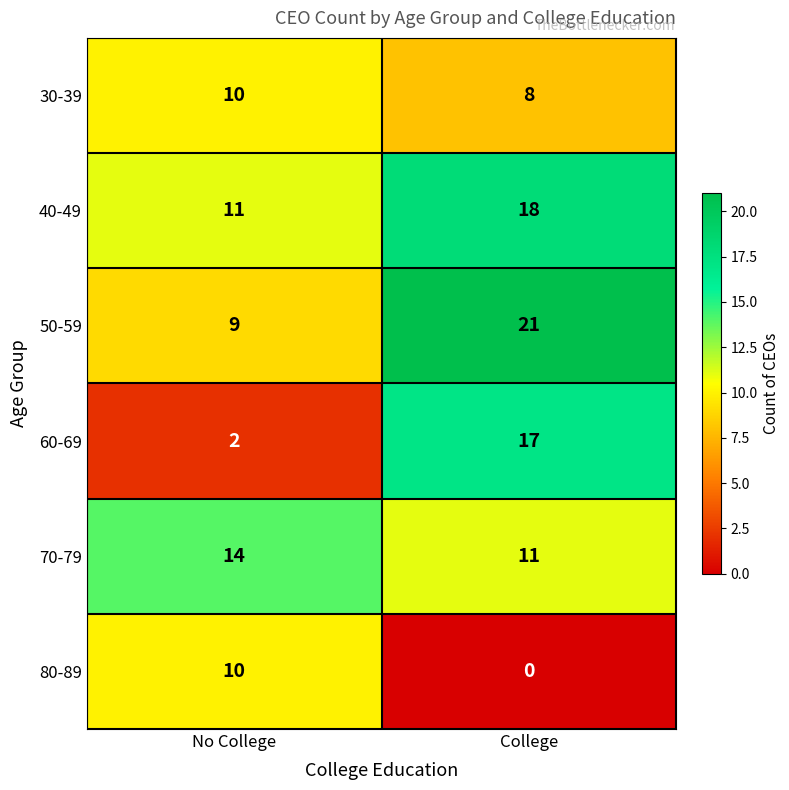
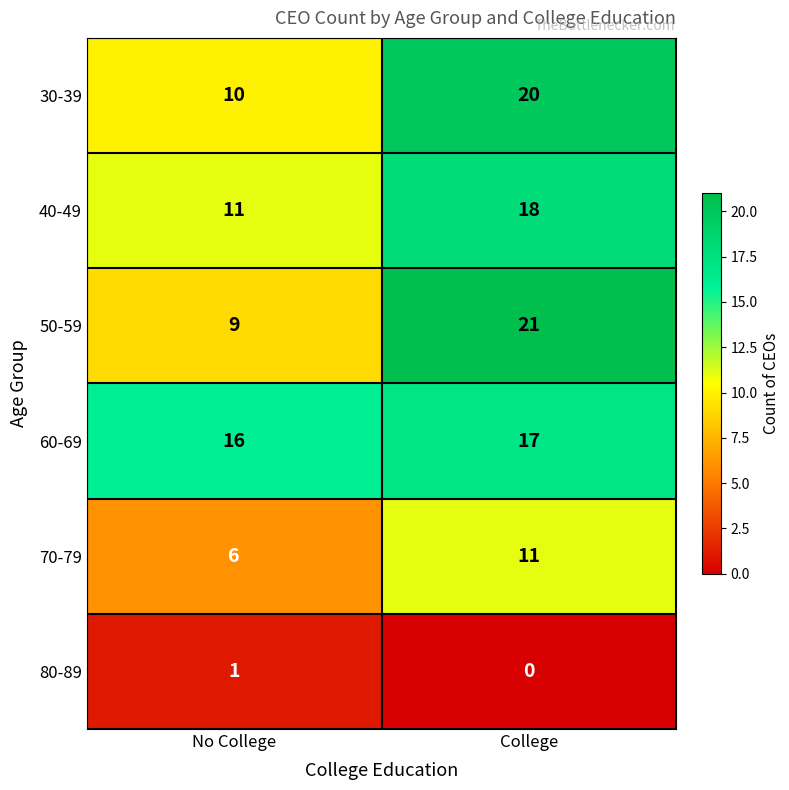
  {
    "30-39": {
      "No College": 10,
-     "College": 8
+     "College": 20
    },
    "40-49": {
      "No College": 11,
      "College": 18
    },
    "50-59": {
      "No College": 9,
      "College": 21
    },
    "60-69": {
-     "No College": 2,
+     "No College": 16,
      "College": 17
    },
    "70-79": {
-     "No College": 14,
+     "No College": 6,
      "College": 11
    },
    "80-89": {
-     "No College": 10,
+     "No College": 1,
      "College": 0
    }
  }
